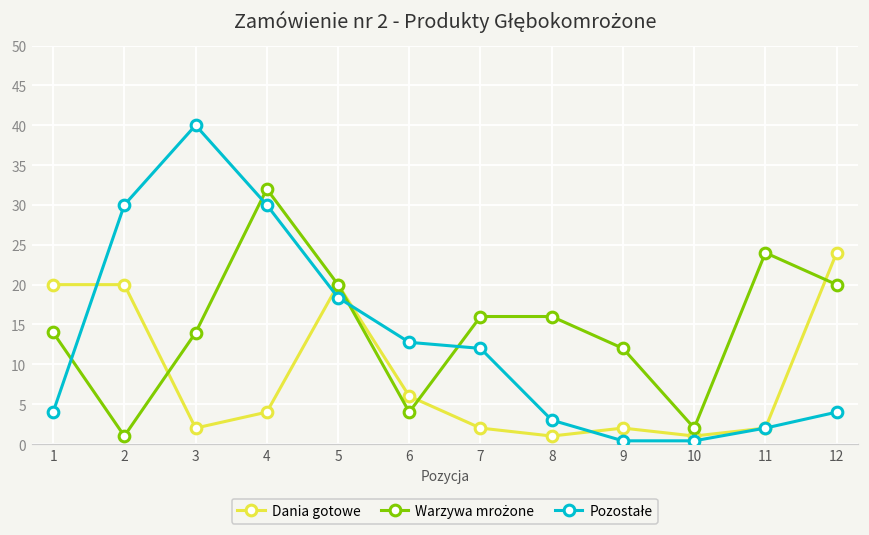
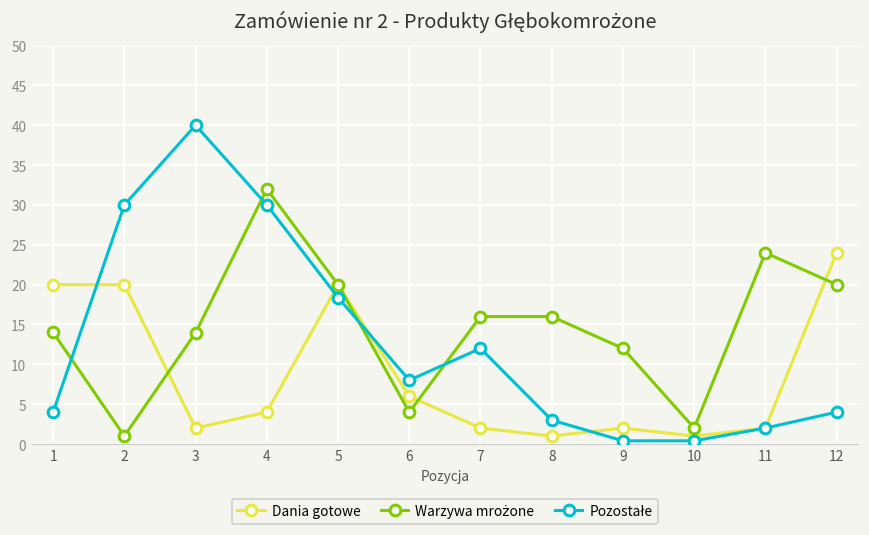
  {
    "Dania gotowe": {
      "1": 20,
      "2": 20,
      "3": 2,
      "4": 4,
      "6": 6,
      "7": 2,
      "8": 1,
      "9": 2,
      "10": 1,
      "12": 24
    },
    "Warzywa mrożone": {
      "1": 14,
      "2": 1,
      "3": 14,
      "4": 32,
      "6": 4,
      "7": 16,
      "8": 16,
      "9": 12,
      "10": 2,
      "11": 24,
      "12": 20
    },
    "Pozostałe": {
      "1": 4,
      "2": 30,
      "3": 40,
      "4": 30,
      "5": 18,
-     "6": 13,
+     "6": 8,
      "7": 12,
      "8": 3,
      "9": 0,
      "10": 0,
      "12": 4
    }
  }
